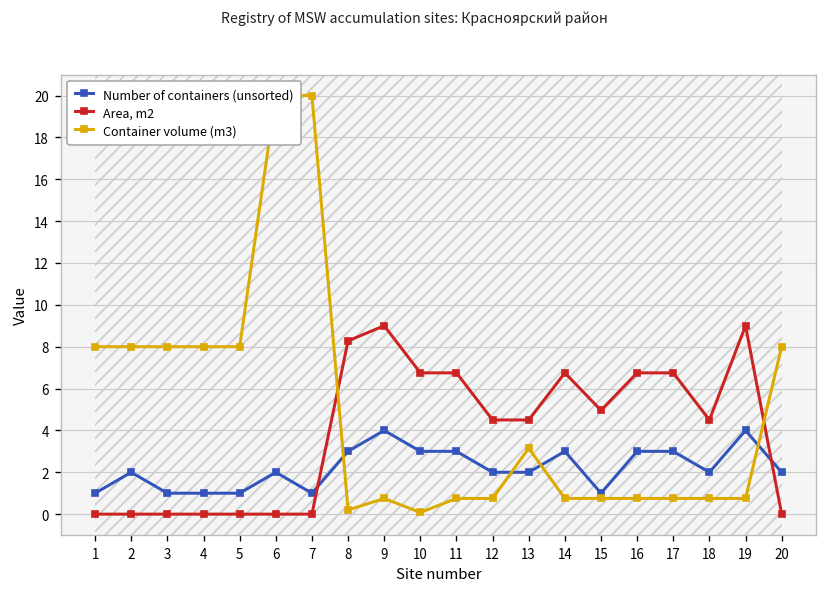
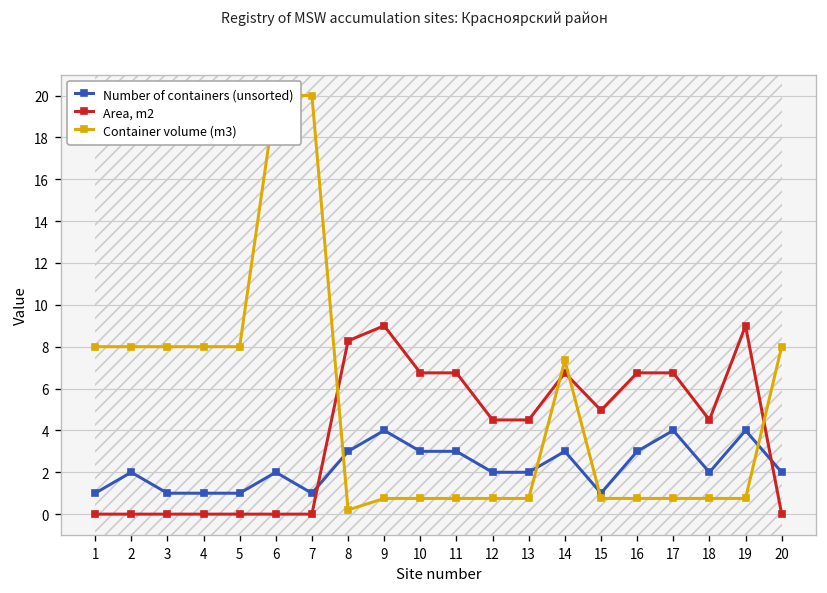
  {
    "Number of containers (unsorted)": {
      "1": 1,
      "2": 2,
      "3": 1,
      "4": 1,
      "5": 1,
      "6": 2,
      "7": 1,
      "8": 3,
      "9": 4,
      "10": 3,
      "11": 3,
      "12": 2,
      "13": 2,
      "14": 3,
      "15": 1,
      "16": 3,
-     "17": 3,
+     "17": 4,
      "18": 2,
      "19": 4,
      "20": 2
    },
    "Area, m2": {
      "1": 0.0,
      "2": 0.0,
      "3": 0.0,
      "4": 0.0,
      "5": 0.0,
      "6": 0.0,
      "7": 0.0,
      "8": 8.3,
      "9": 9.0,
      "10": 6.8,
      "11": 6.8,
      "12": 4.5,
      "13": 4.5,
      "14": 6.8,
      "15": 5.0,
      "16": 6.8,
      "17": 6.8,
      "18": 4.5,
      "19": 9.0,
      "20": 0.0
    },
    "Container volume (m3)": {
      "1": 8.0,
      "2": 8.0,
      "3": 8.0,
      "4": 8.0,
      "5": 8.0,
      "7": 20.0,
      "8": 0.2,
      "9": 0.8,
-     "10": 0.1,
+     "10": 0.8,
      "11": 0.8,
      "12": 0.8,
-     "13": 3.2,
-     "14": 0.8,
+     "13": 0.8,
+     "14": 7.4,
      "15": 0.8,
      "16": 0.8,
      "17": 0.8,
      "18": 0.8,
      "19": 0.8,
      "20": 8.0
    }
  }
